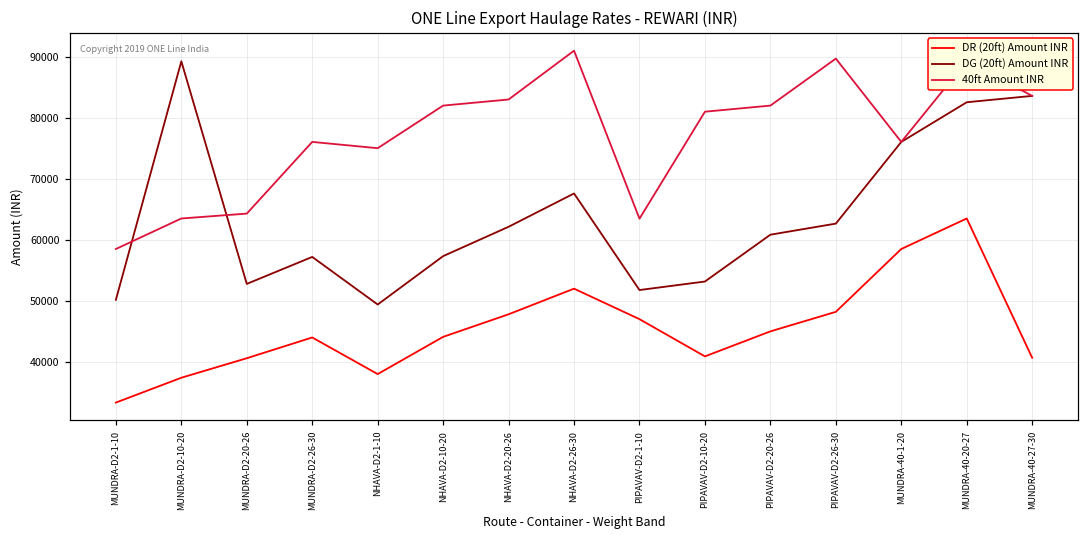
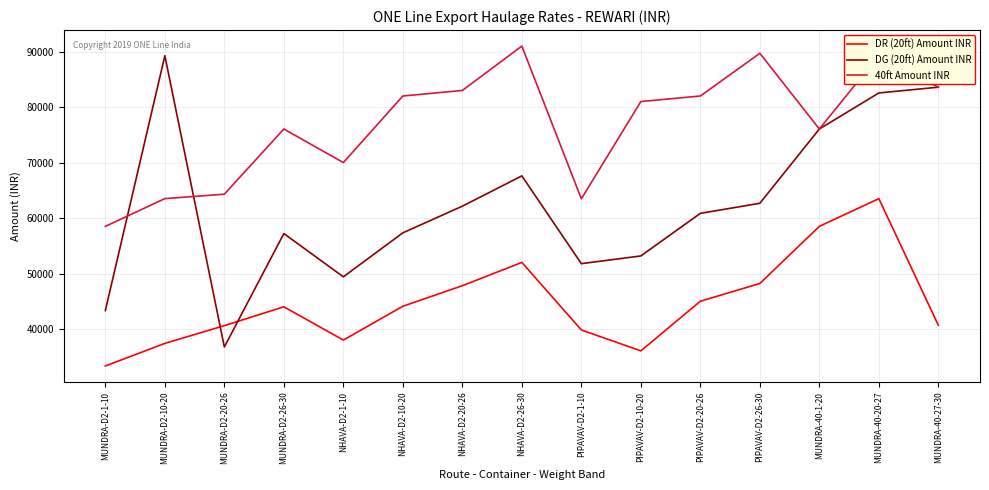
  {
    "DR (20ft) Amount INR": {
      "MUNDRA-D2-1-10": 33000,
      "MUNDRA-D2-10-20": 37000,
      "MUNDRA-D2-20-26": 41000,
      "MUNDRA-D2-26-30": 44000,
      "NHAVA-D2-1-10": 38000,
      "NHAVA-D2-10-20": 44000,
      "NHAVA-D2-20-26": 48000,
      "NHAVA-D2-26-30": 52000,
-     "PIPAVAV-D2-1-10": 47000,
-     "PIPAVAV-D2-10-20": 41000,
+     "PIPAVAV-D2-1-10": 40000,
+     "PIPAVAV-D2-10-20": 36000,
      "PIPAVAV-D2-20-26": 45000,
      "PIPAVAV-D2-26-30": 48000,
      "MUNDRA-40-1-20": 59000,
      "MUNDRA-40-20-27": 64000,
      "MUNDRA-40-27-30": 41000
    },
    "DG (20ft) Amount INR": {
-     "MUNDRA-D2-1-10": 50000,
-     "MUNDRA-D2-20-26": 53000,
+     "MUNDRA-D2-1-10": 43000,
+     "MUNDRA-D2-20-26": 37000,
      "MUNDRA-D2-26-30": 57000,
      "NHAVA-D2-1-10": 49000,
      "NHAVA-D2-10-20": 57000,
      "NHAVA-D2-20-26": 62000,
      "NHAVA-D2-26-30": 68000,
      "PIPAVAV-D2-1-10": 52000,
      "PIPAVAV-D2-10-20": 53000,
      "PIPAVAV-D2-20-26": 61000,
      "PIPAVAV-D2-26-30": 63000,
      "MUNDRA-40-20-27": 83000
    },
    "40ft Amount INR": {
      "MUNDRA-D2-1-10": 59000,
      "MUNDRA-D2-10-20": 64000,
      "MUNDRA-D2-20-26": 64000,
      "MUNDRA-D2-26-30": 76000,
-     "NHAVA-D2-1-10": 75000,
+     "NHAVA-D2-1-10": 70000,
      "NHAVA-D2-10-20": 82000,
      "NHAVA-D2-20-26": 83000,
      "NHAVA-D2-26-30": 91000,
      "PIPAVAV-D2-1-10": 63000,
      "PIPAVAV-D2-10-20": 81000,
      "PIPAVAV-D2-20-26": 82000,
      "PIPAVAV-D2-26-30": 90000
    }
  }
